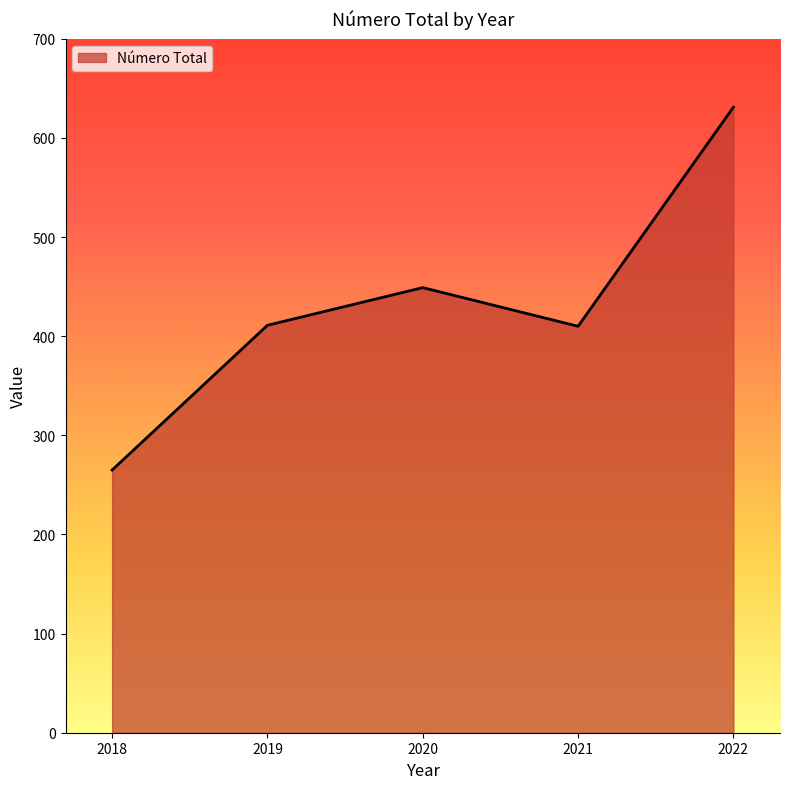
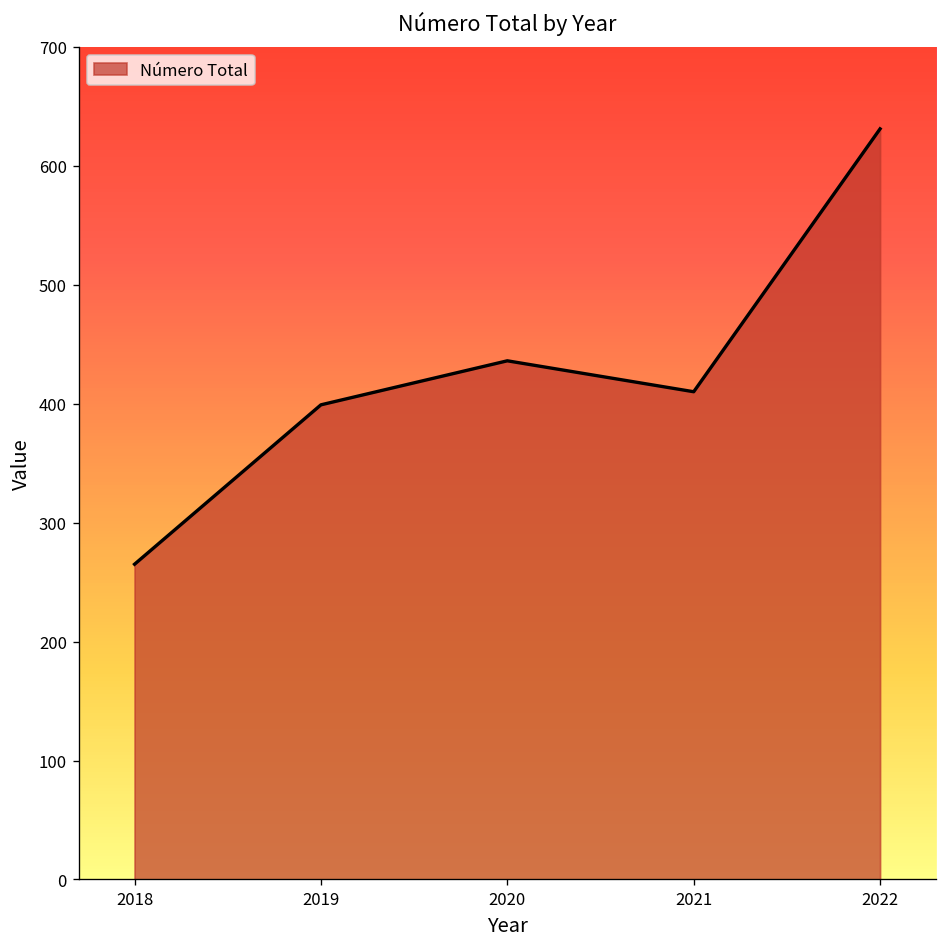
  {
    "2018": 270,
-   "2019": 410,
-   "2020": 450,
+   "2019": 400,
+   "2020": 440,
    "2021": 410,
    "2022": 630
  }
